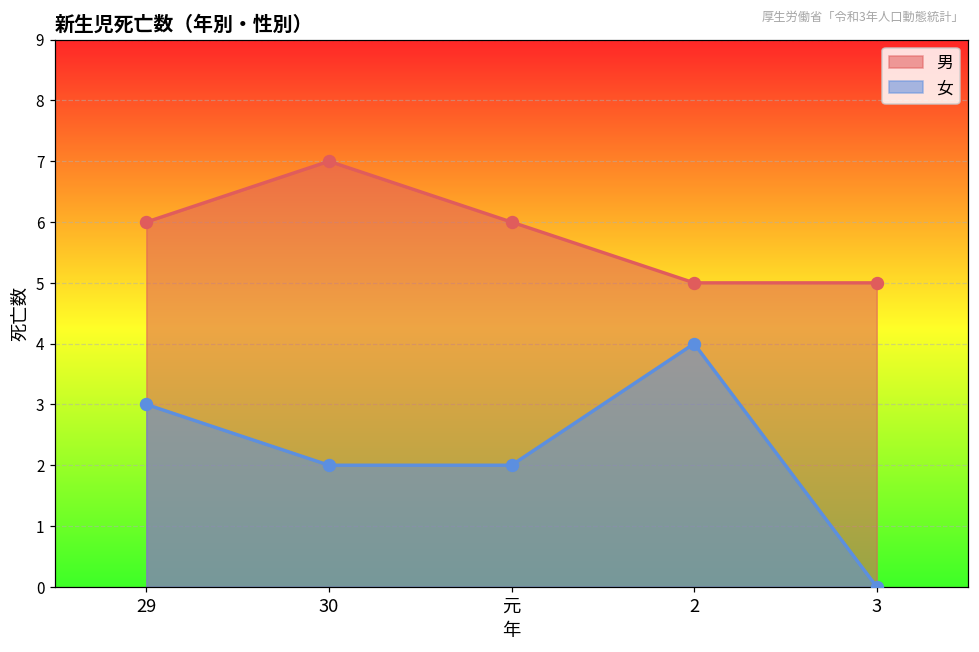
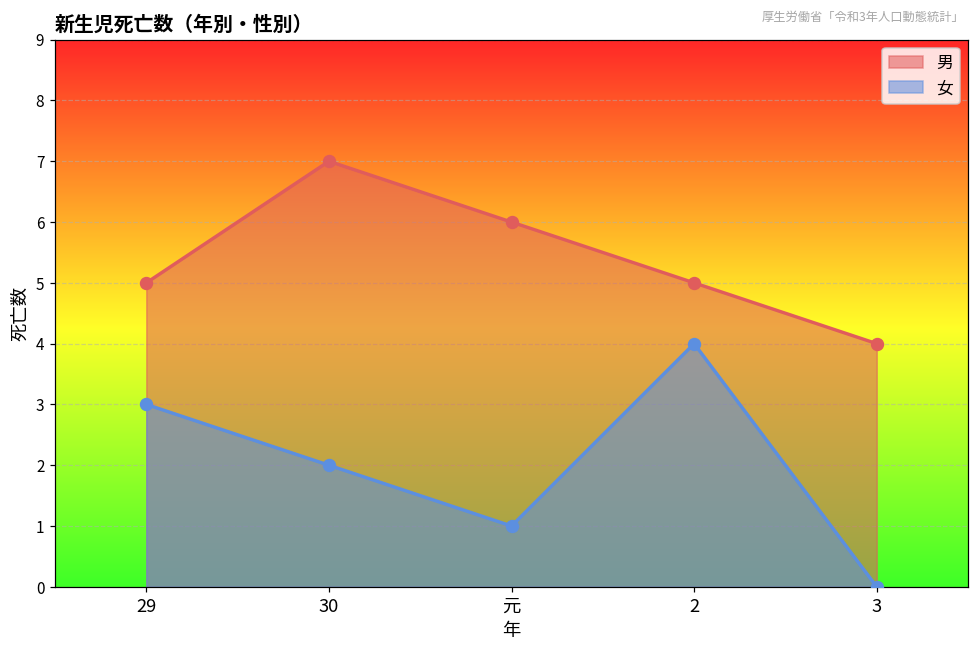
  {
    "男": {
-     "29": 6,
+     "29": 5,
      "30": 7,
      "元": 6,
      "2": 5,
-     "3": 5
+     "3": 4
    },
    "女": {
      "29": 3,
      "30": 2,
-     "元": 2,
+     "元": 1,
      "2": 4,
      "3": 0
    }
  }
